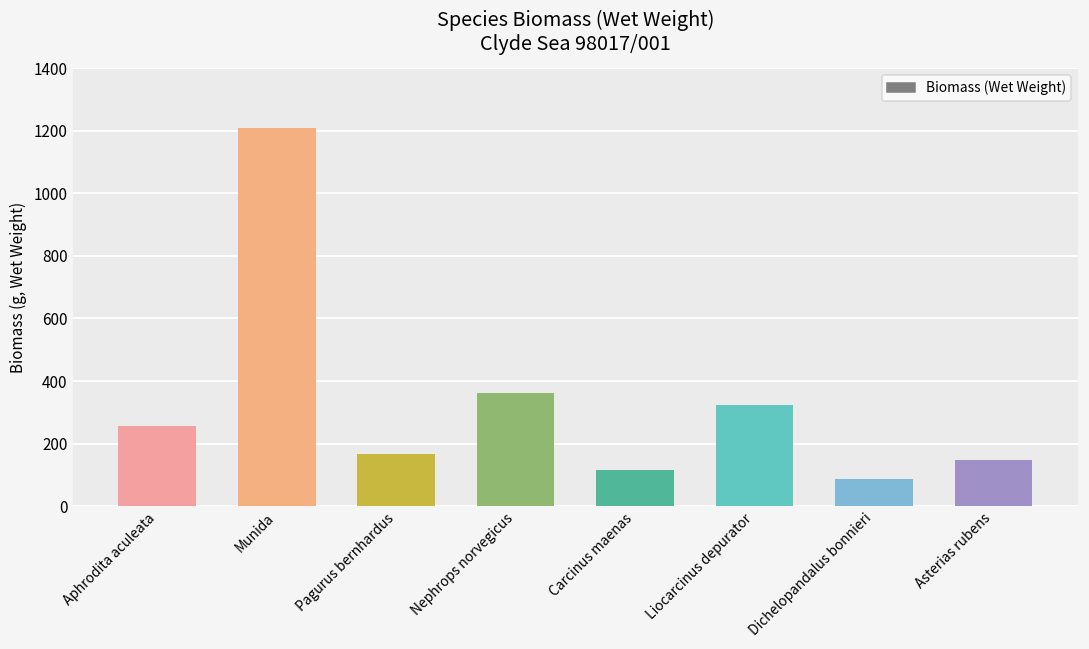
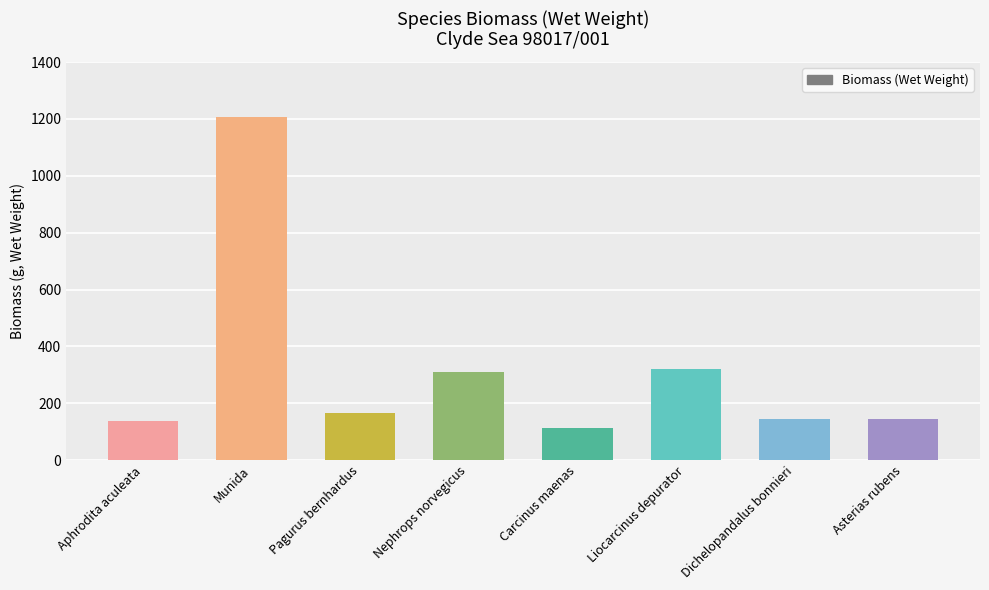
  {
-   "Aphrodita aculeata": 260,
+   "Aphrodita aculeata": 140,
    "Munida": 1210,
    "Pagurus bernhardus": 170,
-   "Nephrops norvegicus": 360,
+   "Nephrops norvegicus": 310,
    "Carcinus maenas": 110,
    "Liocarcinus depurator": 320,
-   "Dichelopandalus bonnieri": 90,
+   "Dichelopandalus bonnieri": 140,
    "Asterias rubens": 150
  }
